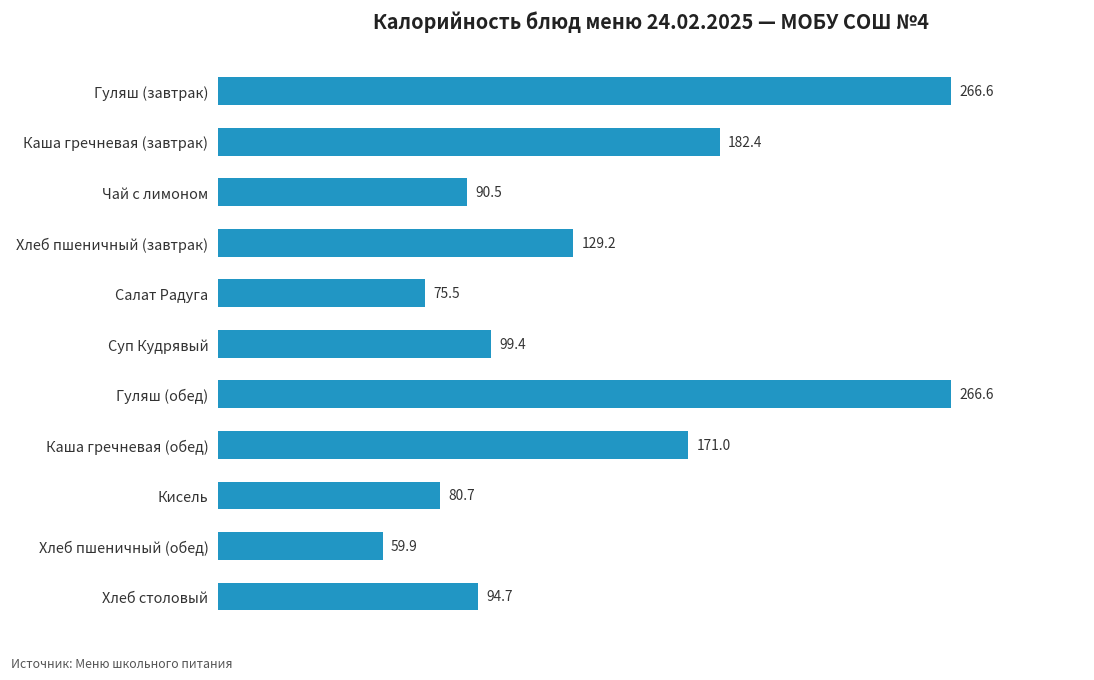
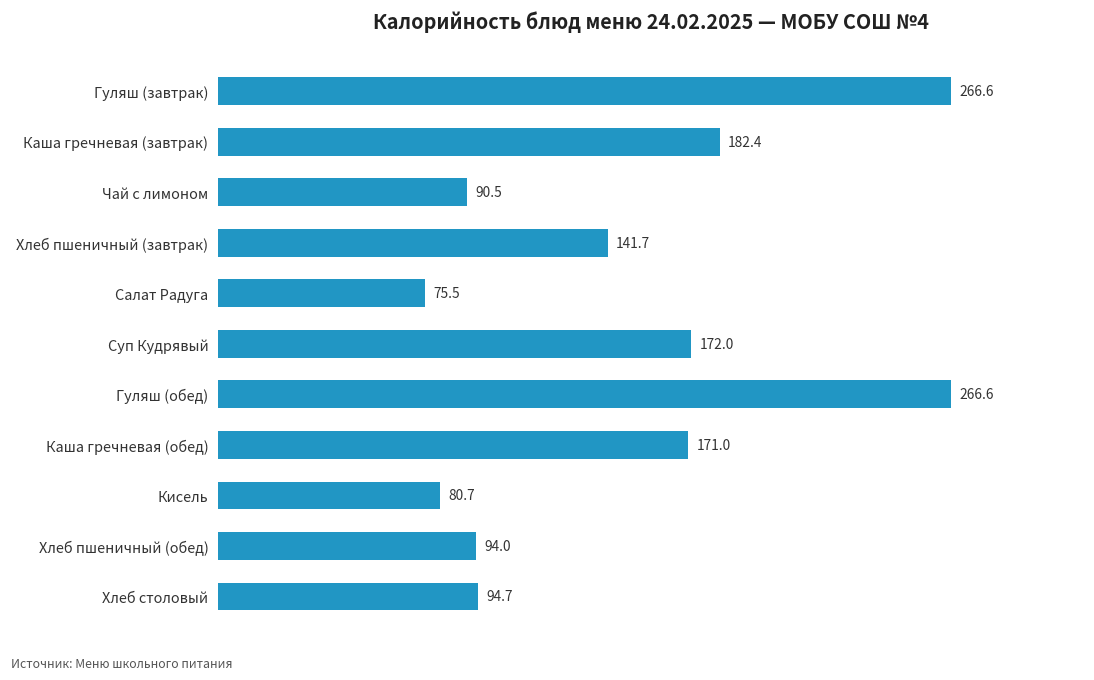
  {
    "Гуляш (завтрак)": 266.6,
    "Каша гречневая (завтрак)": 182.4,
    "Чай с лимоном": 90.5,
-   "Хлеб пшеничный (завтрак)": 129.2,
+   "Хлеб пшеничный (завтрак)": 141.7,
    "Салат Радуга": 75.5,
-   "Суп Кудрявый": 99.4,
+   "Суп Кудрявый": 172.0,
    "Гуляш (обед)": 266.6,
    "Каша гречневая (обед)": 171.0,
    "Кисель": 80.7,
-   "Хлеб пшеничный (обед)": 59.9,
+   "Хлеб пшеничный (обед)": 94.0,
    "Хлеб столовый": 94.7
  }
